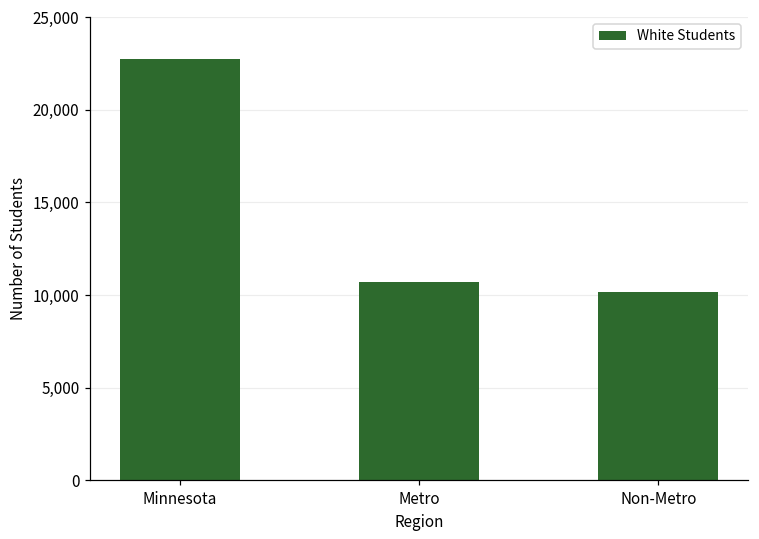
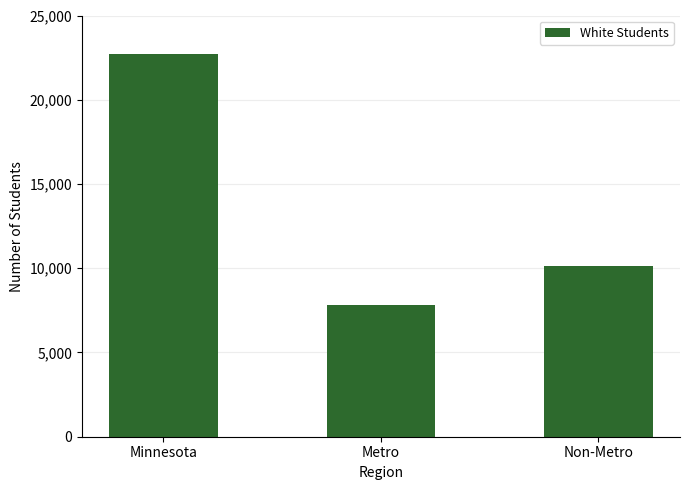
  {
    "Minnesota": "22,700",
-   "Metro": "10,700",
+   "Metro": "7,800",
    "Non-Metro": "10,100"
  }
